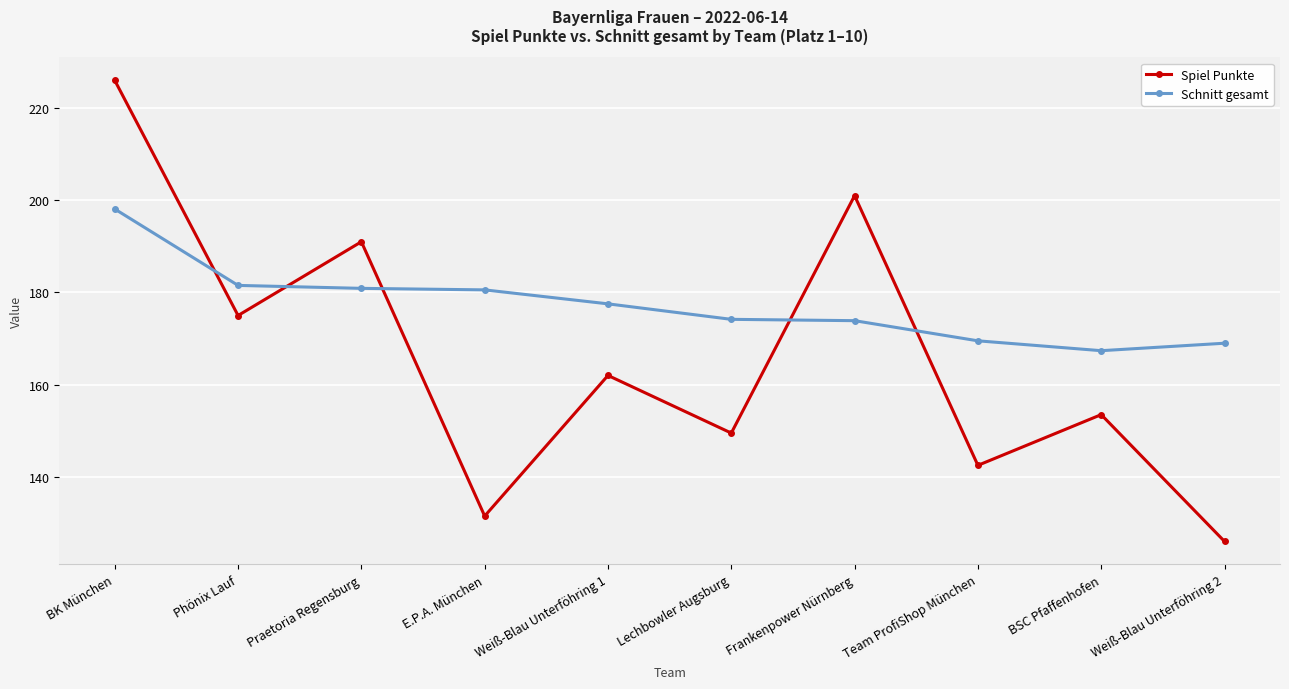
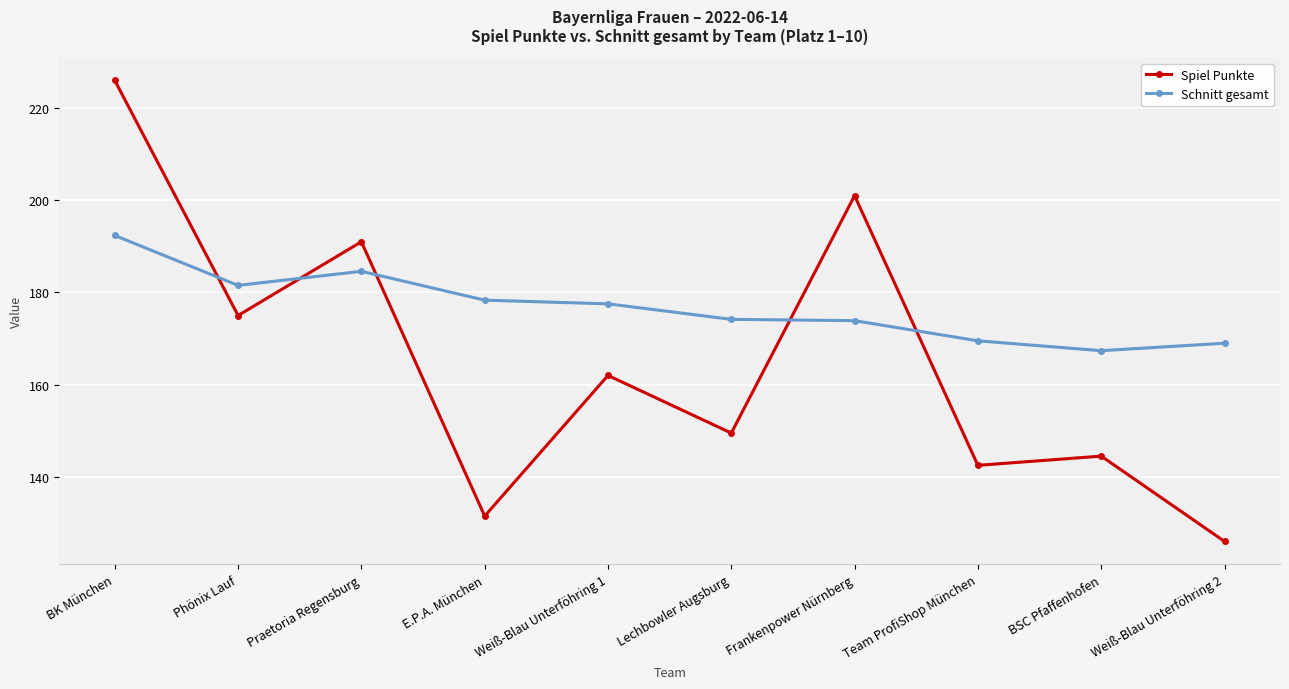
  {
    "Spiel Punkte": {
      "BK München": 226,
      "Phönix Lauf": 175,
      "Praetoria Regensburg": 191,
      "E.P.A. München": 132,
      "Weiß-Blau Unterföhring 1": 162,
      "Lechbowler Augsburg": 150,
      "Frankenpower Nürnberg": 201,
      "Team ProfiShop München": 143,
-     "BSC Pfaffenhofen": 154,
+     "BSC Pfaffenhofen": 145,
      "Weiß-Blau Unterföhring 2": 126
    },
    "Schnitt gesamt": {
-     "BK München": 198,
+     "BK München": 192,
      "Phönix Lauf": 182,
-     "Praetoria Regensburg": 181,
-     "E.P.A. München": 181,
+     "Praetoria Regensburg": 185,
+     "E.P.A. München": 178,
      "Weiß-Blau Unterföhring 1": 178,
      "Lechbowler Augsburg": 174,
      "Frankenpower Nürnberg": 174,
      "Team ProfiShop München": 170,
      "BSC Pfaffenhofen": 167,
      "Weiß-Blau Unterföhring 2": 169
    }
  }
